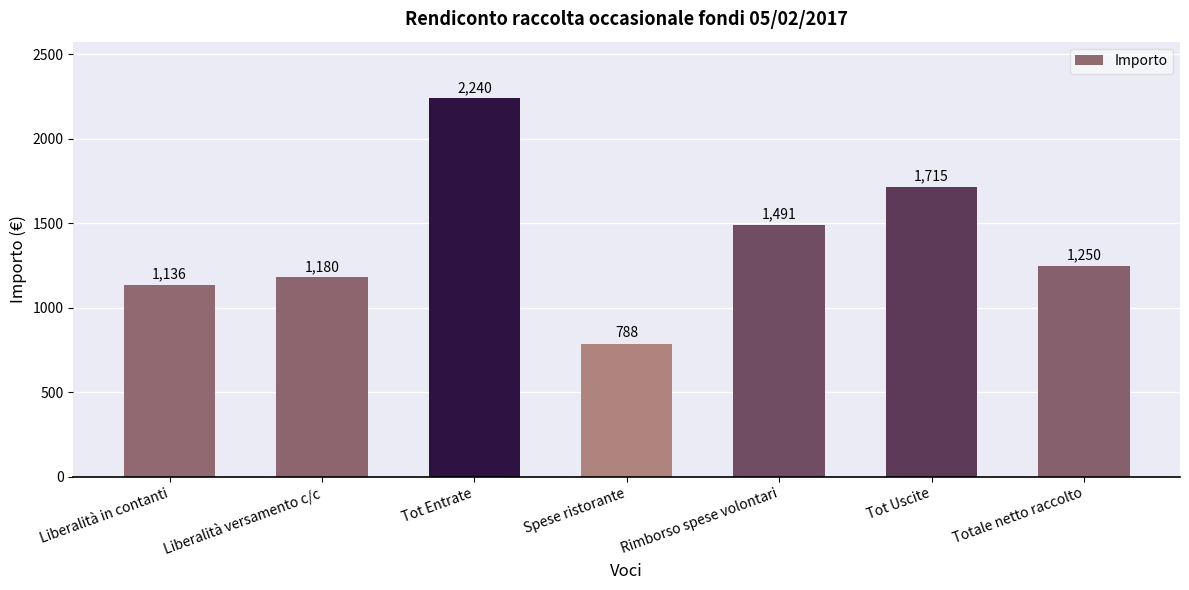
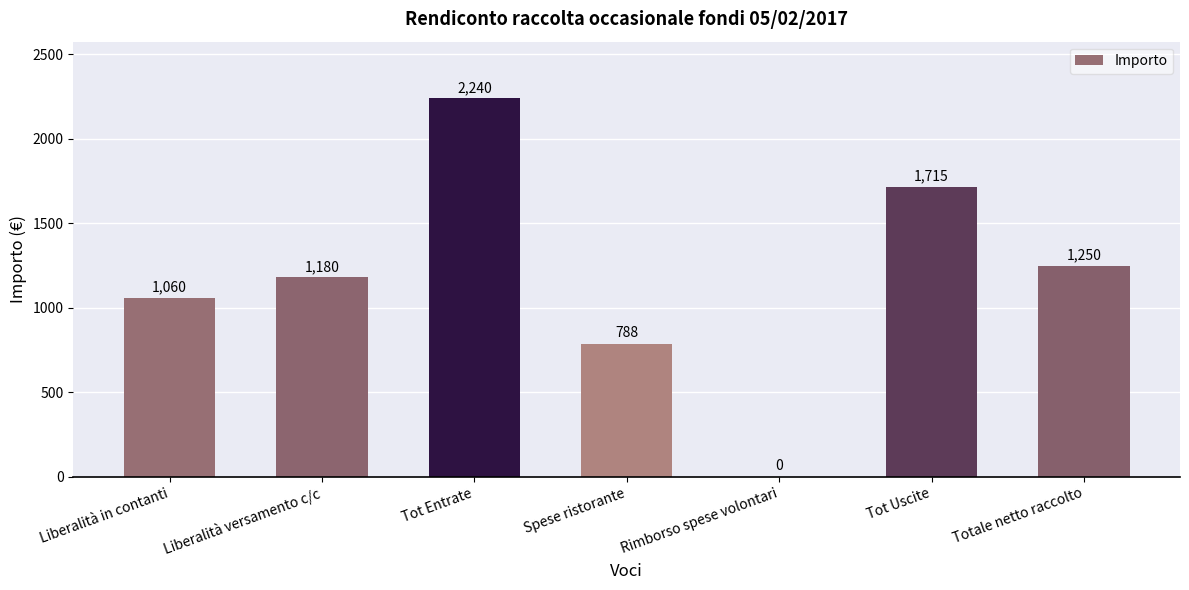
  {
-   "Liberalità in contanti": "1,136",
+   "Liberalità in contanti": "1,060",
    "Liberalità versamento c/c": "1,180",
    "Tot Entrate": "2,240",
    "Spese ristorante": "788",
-   "Rimborso spese volontari": "1,491",
+   "Rimborso spese volontari": "0",
    "Tot Uscite": "1,715",
    "Totale netto raccolto": "1,250"
  }
